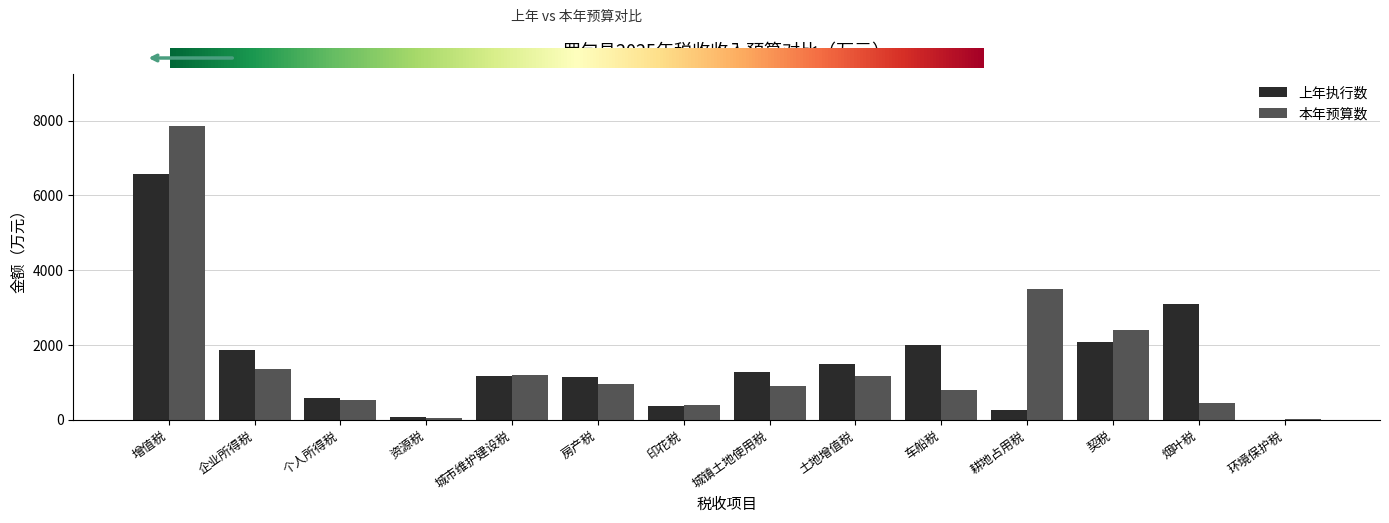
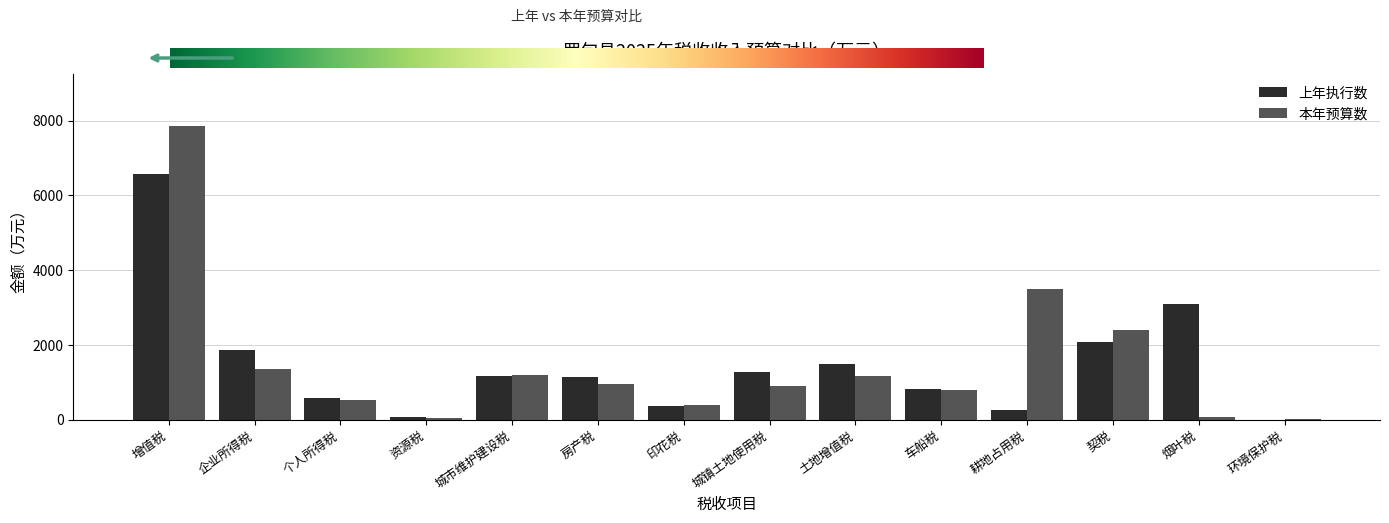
  {
    "上年执行数": {
      "增值税": 6600,
      "企业所得税": 1900,
      "个人所得税": 600,
      "资源税": 100,
      "城市维护建设税": 1200,
      "房产税": 1100,
      "印花税": 400,
      "城镇土地使用税": 1300,
      "土地增值税": 1500,
-     "车船税": 2000,
+     "车船税": 800,
      "耕地占用税": 300,
      "契税": 2100,
      "烟叶税": 3100
    },
    "本年预算数": {
      "增值税": 7800,
      "企业所得税": 1400,
      "个人所得税": 500,
      "城市维护建设税": 1200,
      "房产税": 1000,
      "印花税": 400,
      "城镇土地使用税": 900,
      "土地增值税": 1200,
      "车船税": 800,
      "耕地占用税": 3500,
      "契税": 2400,
-     "烟叶税": 500
+     "烟叶税": 100
    }
  }
